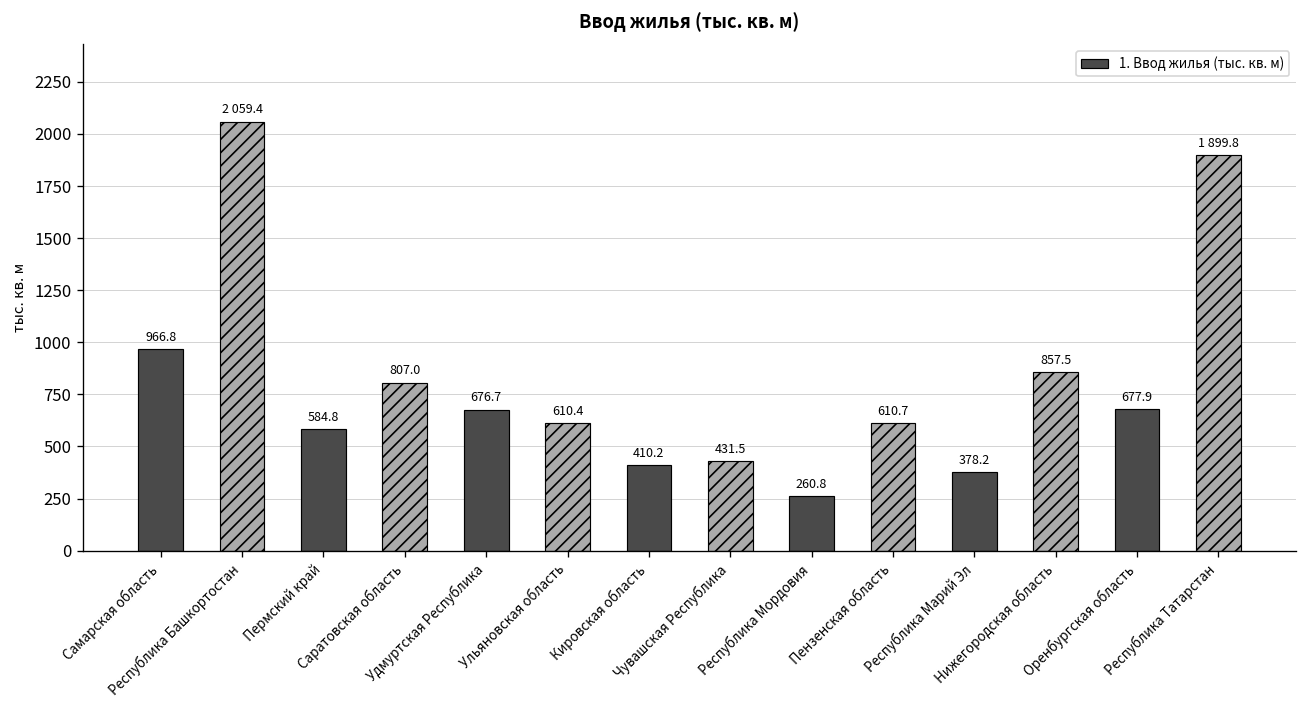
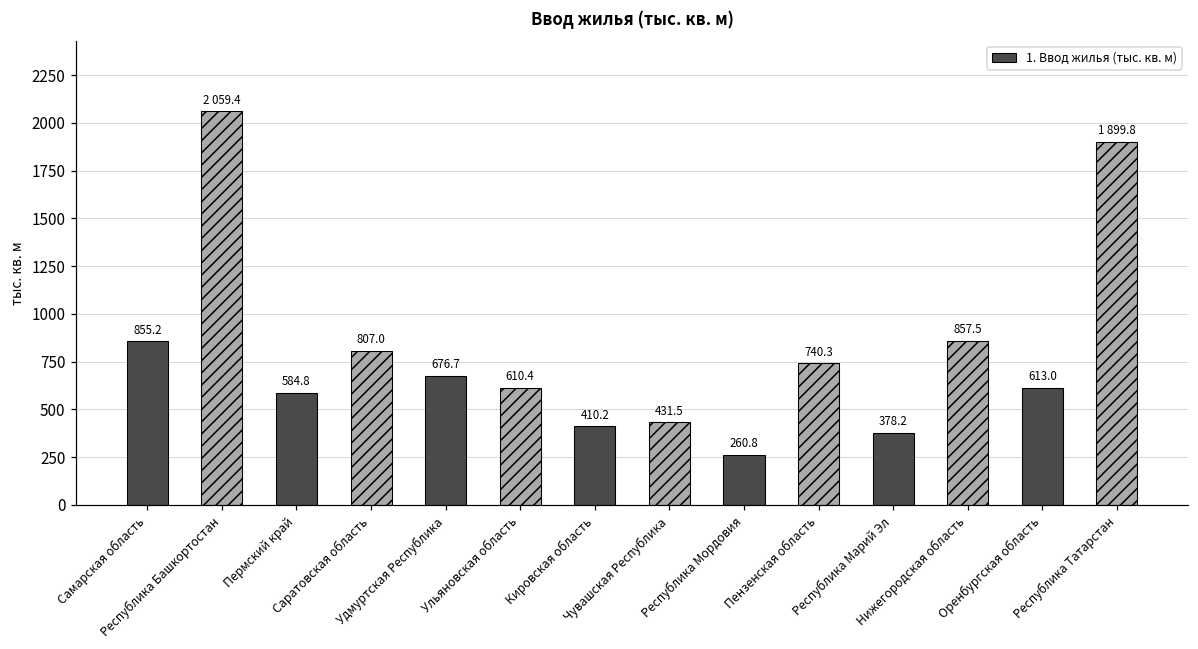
  {
-   "Самарская область": 966.8,
+   "Самарская область": 855.2,
    "Пермский край": 584.8,
    "Саратовская область": 807.0,
    "Удмуртская Республика": 676.7,
    "Ульяновская область": 610.4,
    "Кировская область": 410.2,
    "Чувашская Республика": 431.5,
    "Республика Мордовия": 260.8,
-   "Пензенская область": 610.7,
+   "Пензенская область": 740.3,
    "Республика Марий Эл": 378.2,
    "Нижегородская область": 857.5,
-   "Оренбургская область": 677.9
+   "Оренбургская область": 613.0
  }
